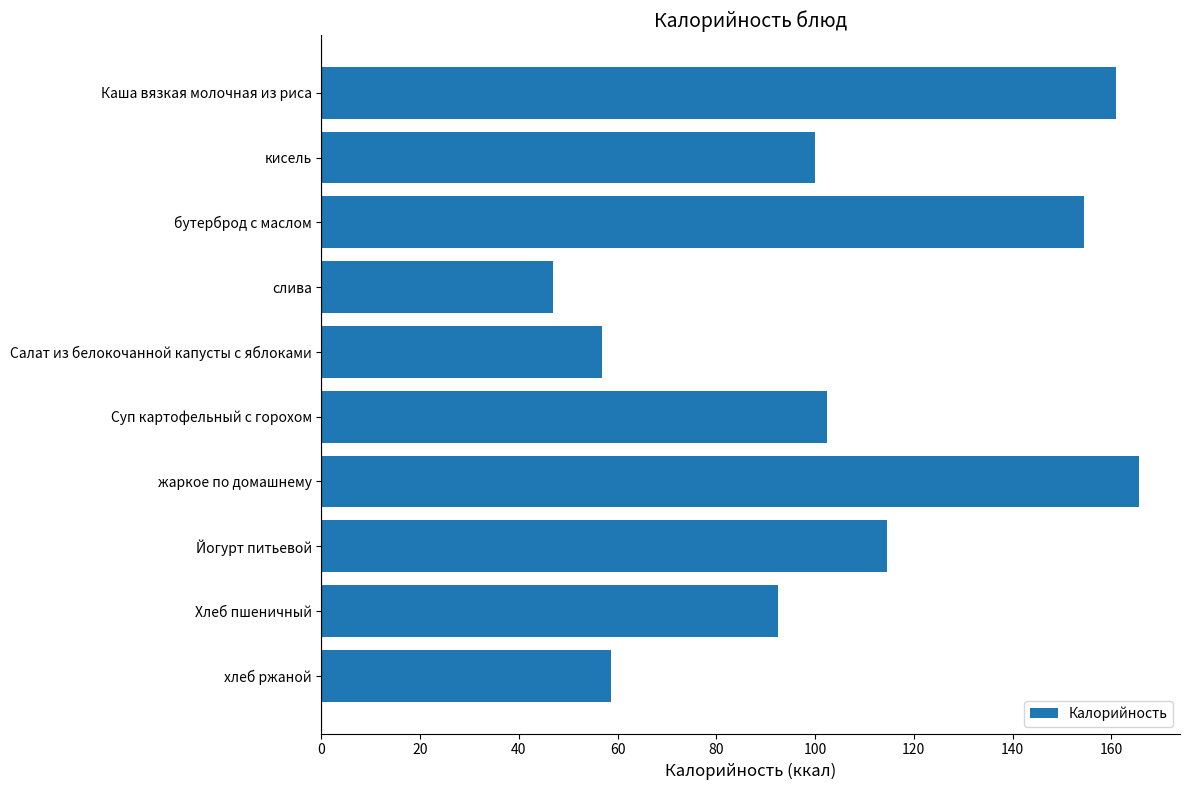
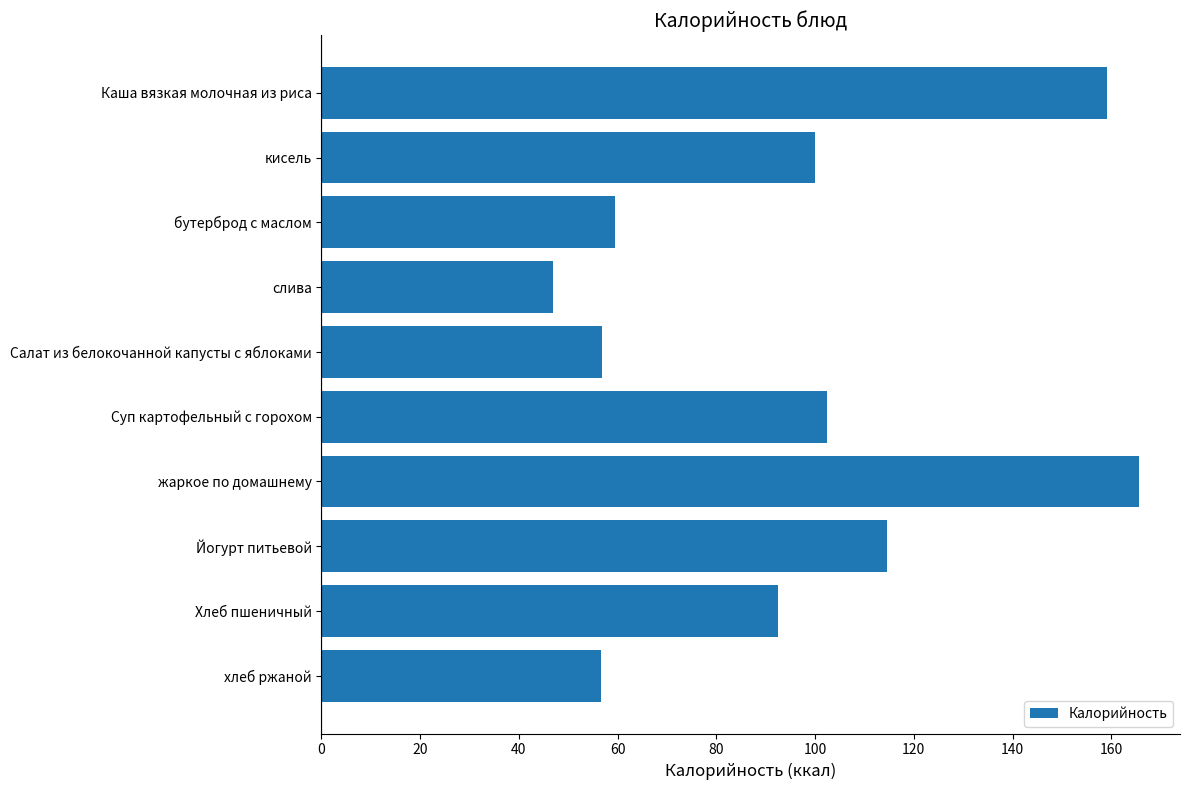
  {
-   "Каша вязкая молочная из риса": 161,
+   "Каша вязкая молочная из риса": 159,
    "кисель": 100,
-   "бутерброд с маслом": 155,
+   "бутерброд с маслом": 59,
    "слива": 47,
    "Салат из белокочанной капусты с яблоками": 57,
    "Суп картофельный с горохом": 102,
    "жаркое по домашнему": 166,
    "Йогурт питьевой": 115,
    "Хлеб пшеничный": 92,
-   "хлеб ржаной": 59
+   "хлеб ржаной": 57
  }
